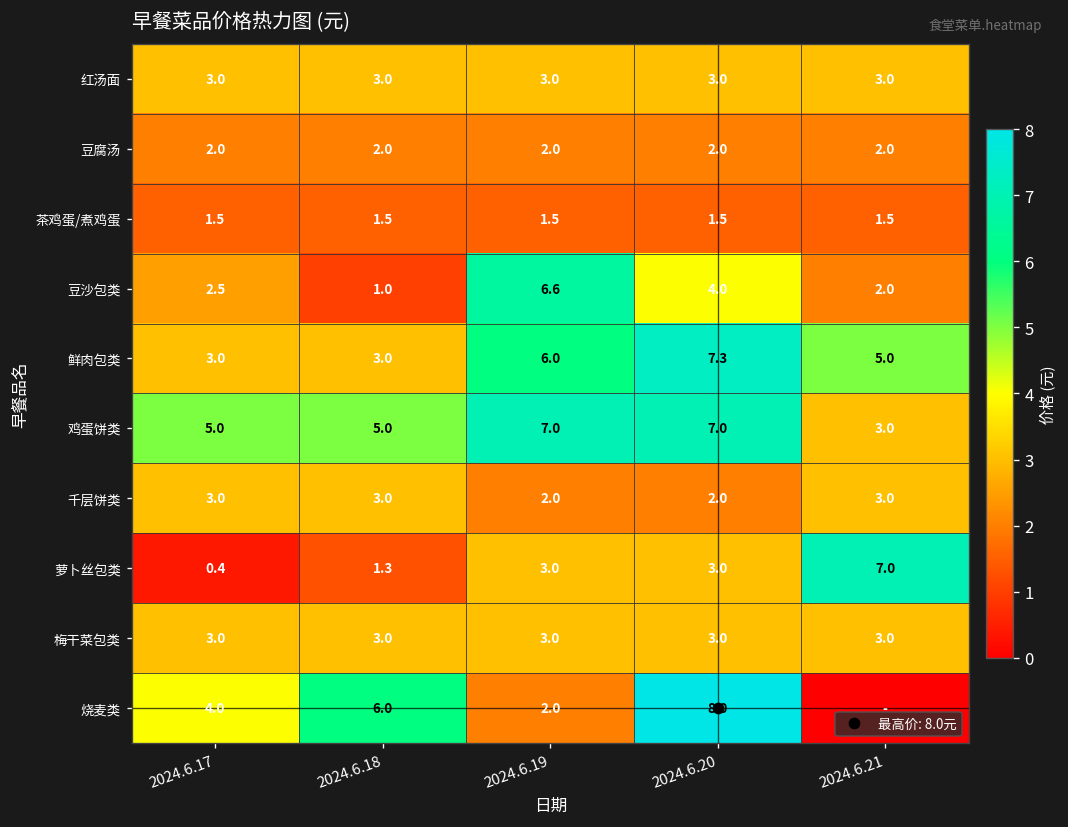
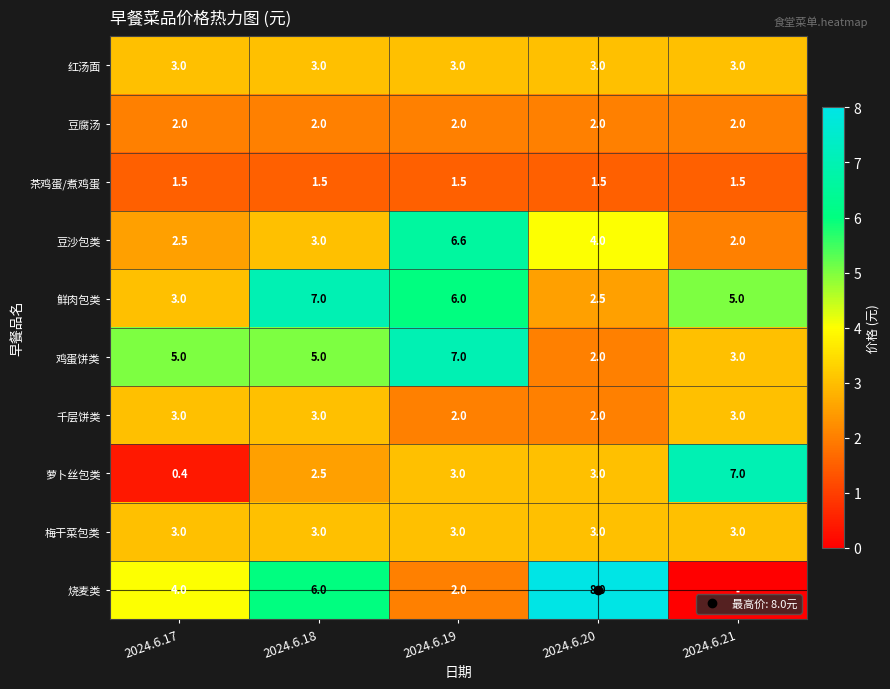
  {
    "红汤面": {
      "2024.6.17": 3.0,
      "2024.6.18": 3.0,
      "2024.6.19": 3.0,
      "2024.6.20": 3.0,
      "2024.6.21": 3.0
    },
    "豆腐汤": {
      "2024.6.17": 2.0,
      "2024.6.18": 2.0,
      "2024.6.19": 2.0,
      "2024.6.20": 2.0,
      "2024.6.21": 2.0
    },
    "茶鸡蛋/煮鸡蛋": {
      "2024.6.17": 1.5,
      "2024.6.18": 1.5,
      "2024.6.19": 1.5,
      "2024.6.20": 1.5,
      "2024.6.21": 1.5
    },
    "豆沙包类": {
      "2024.6.17": 2.5,
-     "2024.6.18": 1.0,
+     "2024.6.18": 3.0,
      "2024.6.19": 6.6,
      "2024.6.20": 4.0,
      "2024.6.21": 2.0
    },
    "鲜肉包类": {
      "2024.6.17": 3.0,
-     "2024.6.18": 3.0,
+     "2024.6.18": 7.0,
      "2024.6.19": 6.0,
-     "2024.6.20": 7.3,
+     "2024.6.20": 2.5,
      "2024.6.21": 5.0
    },
    "鸡蛋饼类": {
      "2024.6.17": 5.0,
      "2024.6.18": 5.0,
      "2024.6.19": 7.0,
-     "2024.6.20": 7.0,
+     "2024.6.20": 2.0,
      "2024.6.21": 3.0
    },
    "千层饼类": {
      "2024.6.17": 3.0,
      "2024.6.18": 3.0,
      "2024.6.19": 2.0,
      "2024.6.20": 2.0,
      "2024.6.21": 3.0
    },
    "萝卜丝包类": {
      "2024.6.17": 0.4,
-     "2024.6.18": 1.3,
+     "2024.6.18": 2.5,
      "2024.6.19": 3.0,
      "2024.6.20": 3.0,
      "2024.6.21": 7.0
    },
    "梅干菜包类": {
      "2024.6.17": 3.0,
      "2024.6.18": 3.0,
      "2024.6.19": 3.0,
      "2024.6.20": 3.0,
      "2024.6.21": 3.0
    },
    "烧麦类": {
      "2024.6.17": 4.0,
      "2024.6.18": 6.0,
      "2024.6.19": 2.0
    }
  }
